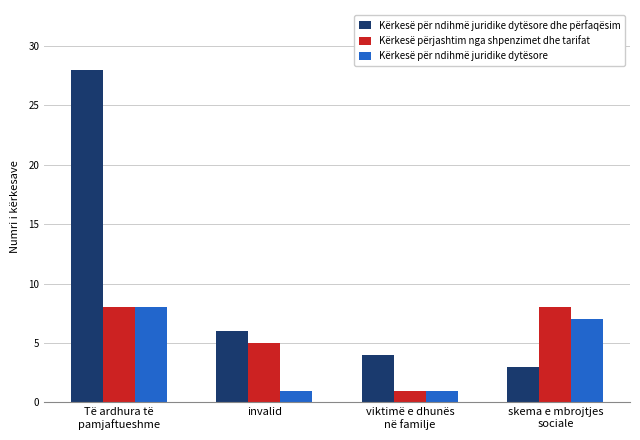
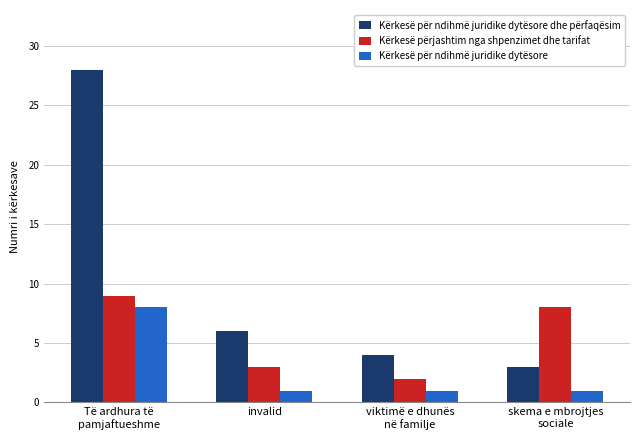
  {
    "Kërkesë për ndihmë juridike dytësore dhe përfaqësim": {
      "Të ardhura të pamjaftueshme": 28,
      "invalid": 6,
      "viktimë e dhunës në familje": 4,
      "skema e mbrojtjes sociale": 3
    },
    "Kërkesë përjashtim nga shpenzimet dhe tarifat": {
-     "Të ardhura të pamjaftueshme": 8,
-     "invalid": 5,
-     "viktimë e dhunës në familje": 1,
+     "Të ardhura të pamjaftueshme": 9,
+     "invalid": 3,
+     "viktimë e dhunës në familje": 2,
      "skema e mbrojtjes sociale": 8
    },
    "Kërkesë për ndihmë juridike dytësore": {
      "Të ardhura të pamjaftueshme": 8,
      "invalid": 1,
      "viktimë e dhunës në familje": 1,
-     "skema e mbrojtjes sociale": 7
+     "skema e mbrojtjes sociale": 1
    }
  }
